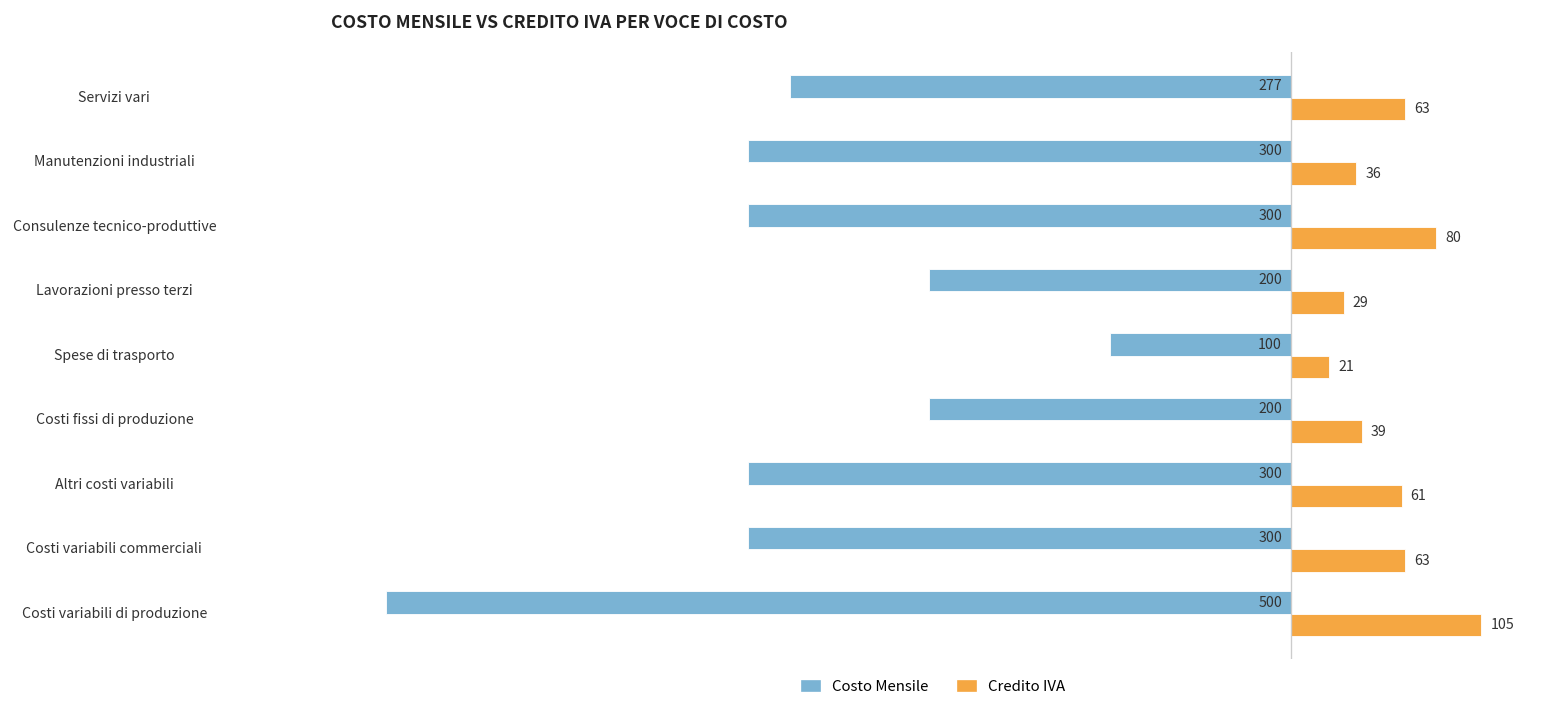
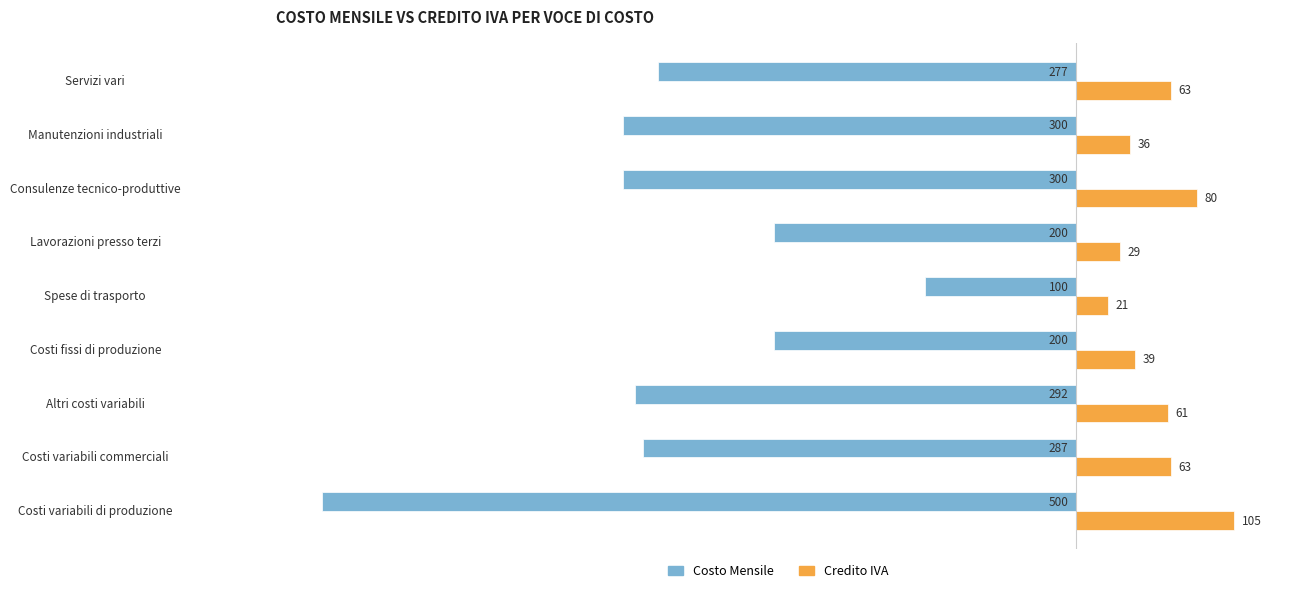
  {
    "Costo Mensile": {
-     "Altri costi variabili": 300,
-     "Costi variabili commerciali": 300
+     "Altri costi variabili": 292,
+     "Costi variabili commerciali": 287
    },
    "Credito IVA": {
      "Servizi vari": 63,
      "Manutenzioni industriali": 36,
      "Consulenze tecnico-produttive": 80,
      "Lavorazioni presso terzi": 29,
      "Spese di trasporto": 21,
      "Costi fissi di produzione": 39,
      "Altri costi variabili": 61,
      "Costi variabili commerciali": 63,
      "Costi variabili di produzione": 105
    }
  }
